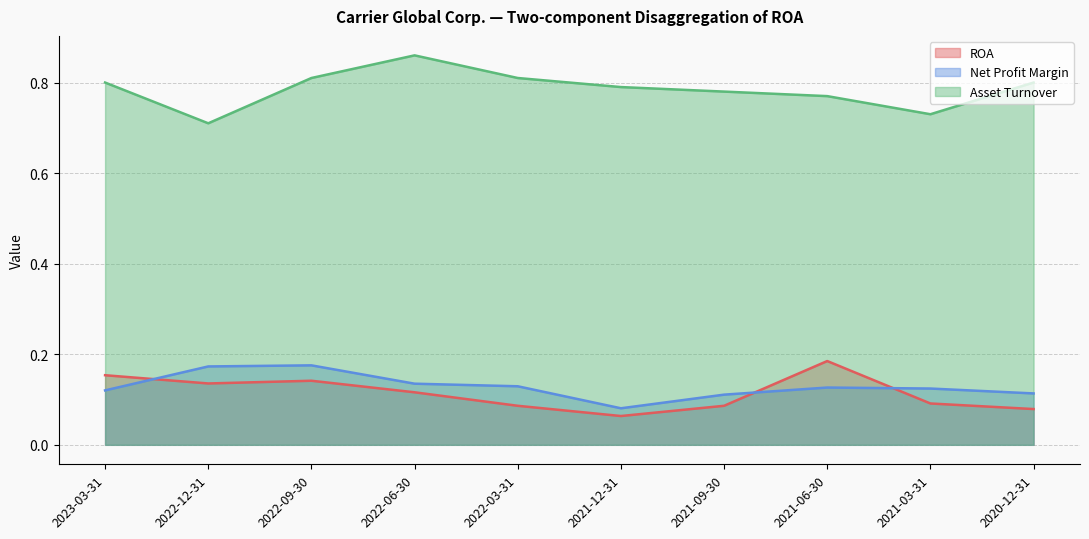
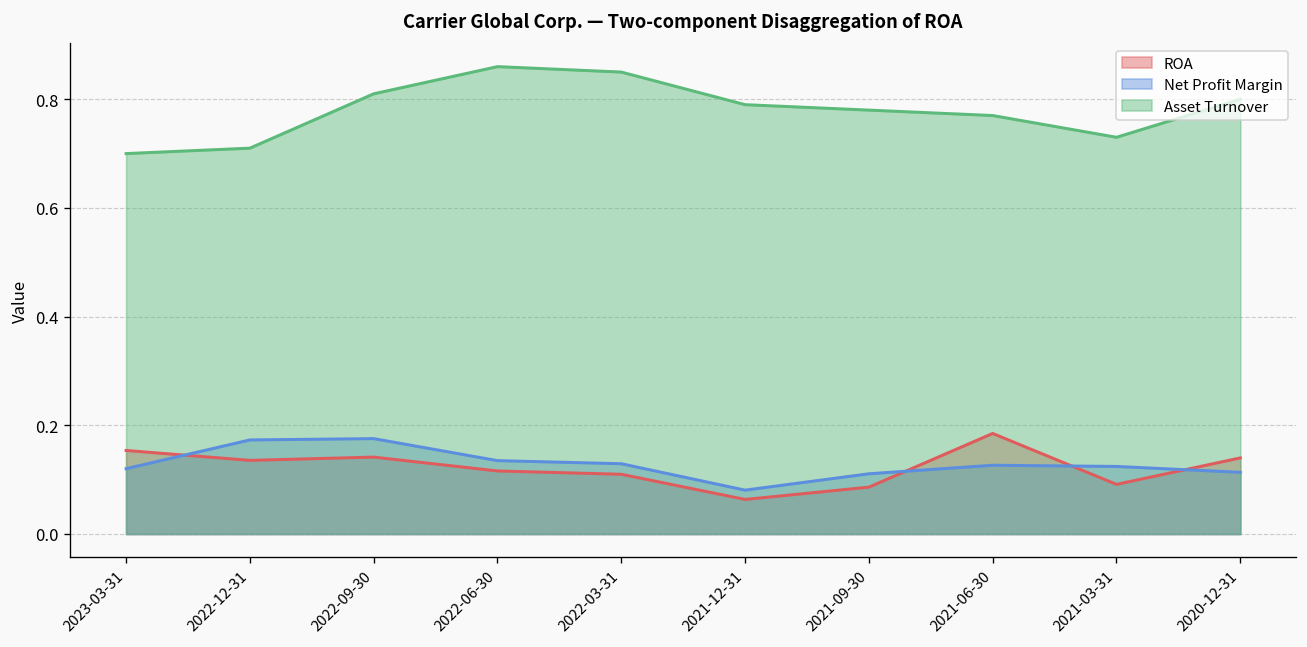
  {
    "ROA": {
      "2023-03-31": 0.15,
      "2022-12-31": 0.14,
      "2022-09-30": 0.14,
      "2022-06-30": 0.12,
-     "2022-03-31": 0.09,
+     "2022-03-31": 0.11,
      "2021-12-31": 0.06,
      "2021-09-30": 0.09,
      "2021-06-30": 0.19,
      "2021-03-31": 0.09,
-     "2020-12-31": 0.08
+     "2020-12-31": 0.14
    },
    "Net Profit Margin": {
      "2023-03-31": 0.12,
      "2022-12-31": 0.17,
      "2022-09-30": 0.18,
      "2022-06-30": 0.14,
      "2022-03-31": 0.13,
      "2021-12-31": 0.08,
      "2021-09-30": 0.11,
      "2021-06-30": 0.13,
      "2021-03-31": 0.12,
      "2020-12-31": 0.11
    },
    "Asset Turnover": {
-     "2023-03-31": 0.8,
+     "2023-03-31": 0.7,
      "2022-12-31": 0.71,
      "2022-09-30": 0.81,
      "2022-06-30": 0.86,
-     "2022-03-31": 0.81,
+     "2022-03-31": 0.85,
      "2021-12-31": 0.79,
      "2021-09-30": 0.78,
      "2021-06-30": 0.77,
      "2021-03-31": 0.73
    }
  }
